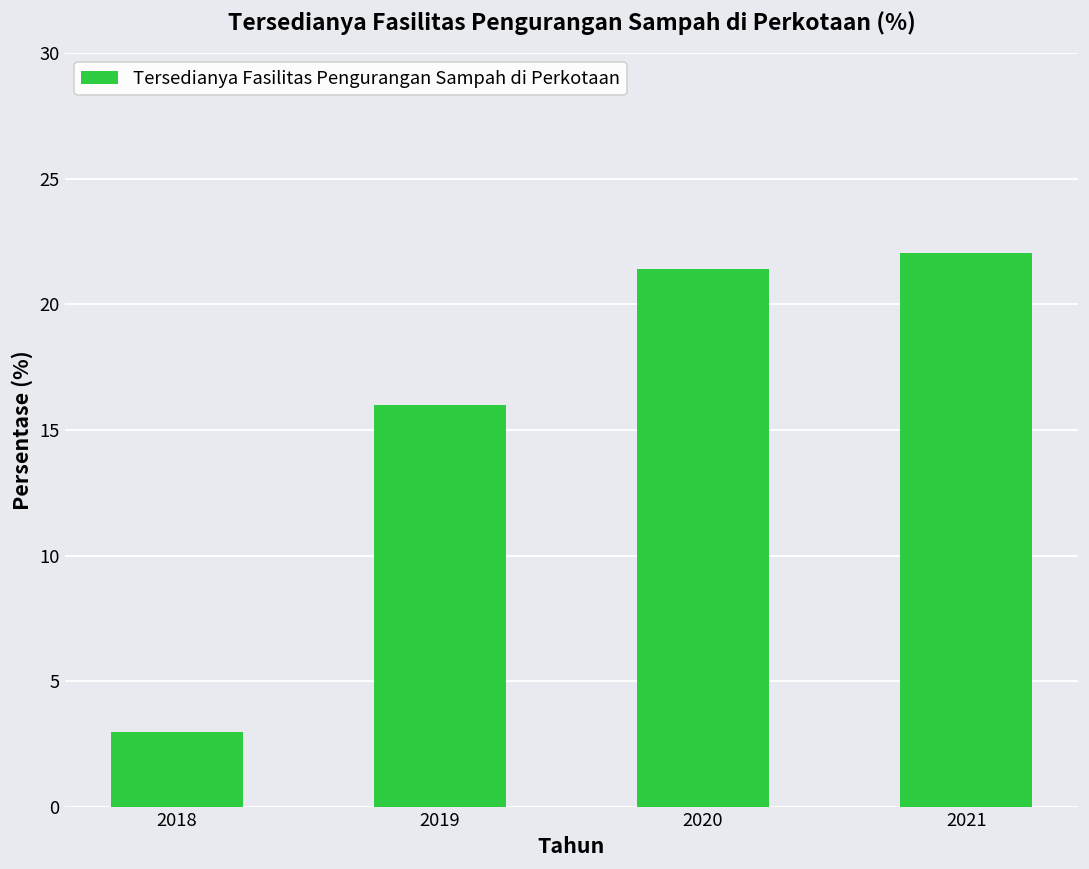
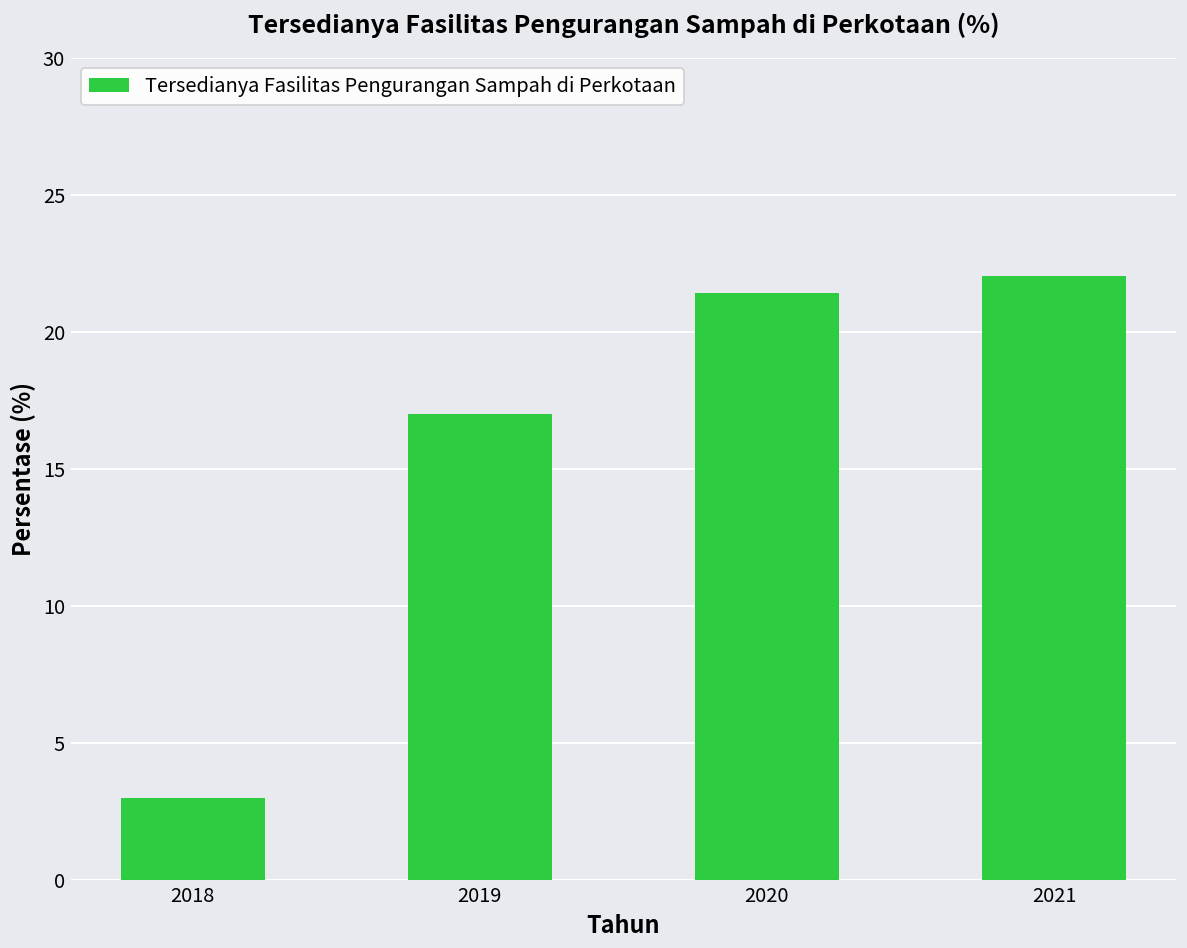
  {
    "2018": 3,
-   "2019": 16,
+   "2019": 17,
    "2020": 21.4,
    "2021": 22
  }
